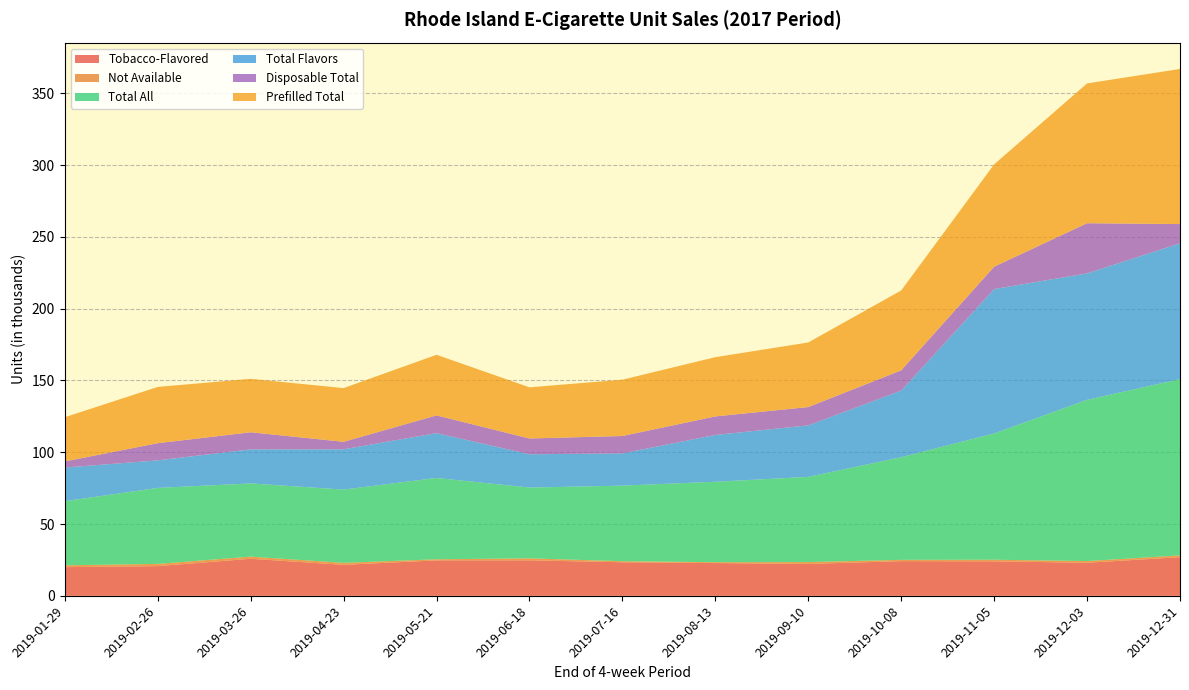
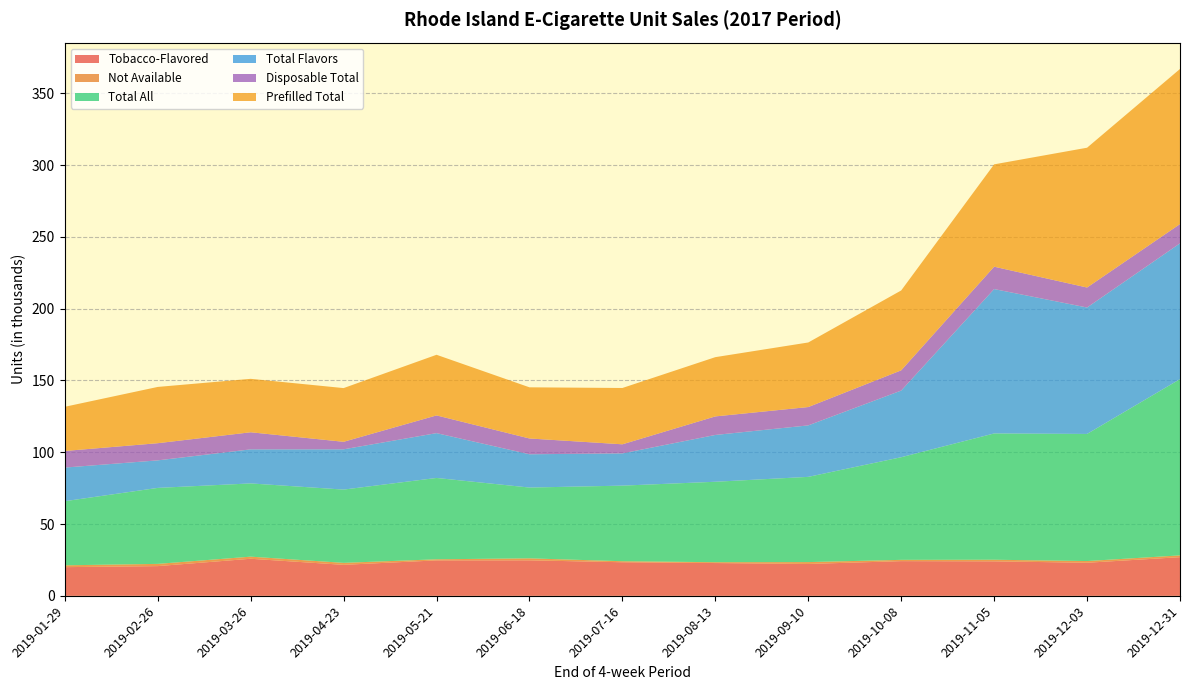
  {
    "Total All": {
      "2019-01-29": 45,
      "2019-02-26": 53,
      "2019-03-26": 51,
      "2019-04-23": 51,
      "2019-05-21": 57,
      "2019-06-18": 49,
      "2019-07-16": 53,
      "2019-08-13": 56,
      "2019-09-10": 59,
      "2019-10-08": 71,
      "2019-11-05": 88,
-     "2019-12-03": 112,
+     "2019-12-03": 89,
      "2019-12-31": 123
    },
    "Total Flavors": {
      "2019-01-29": 23,
      "2019-02-26": 19,
      "2019-03-26": 24,
      "2019-04-23": 28,
      "2019-05-21": 31,
      "2019-06-18": 23,
      "2019-07-16": 22,
      "2019-08-13": 33,
      "2019-09-10": 36,
      "2019-10-08": 46,
      "2019-11-05": 101,
      "2019-12-03": 88,
      "2019-12-31": 95
    },
    "Disposable Total": {
-     "2019-01-29": 4,
+     "2019-01-29": 12,
      "2019-02-26": 12,
      "2019-03-26": 12,
      "2019-04-23": 5,
      "2019-05-21": 12,
      "2019-06-18": 11,
-     "2019-07-16": 12,
+     "2019-07-16": 6,
      "2019-08-13": 13,
      "2019-09-10": 13,
      "2019-10-08": 14,
      "2019-11-05": 16,
-     "2019-12-03": 35,
+     "2019-12-03": 14,
      "2019-12-31": 13
    }
  }
